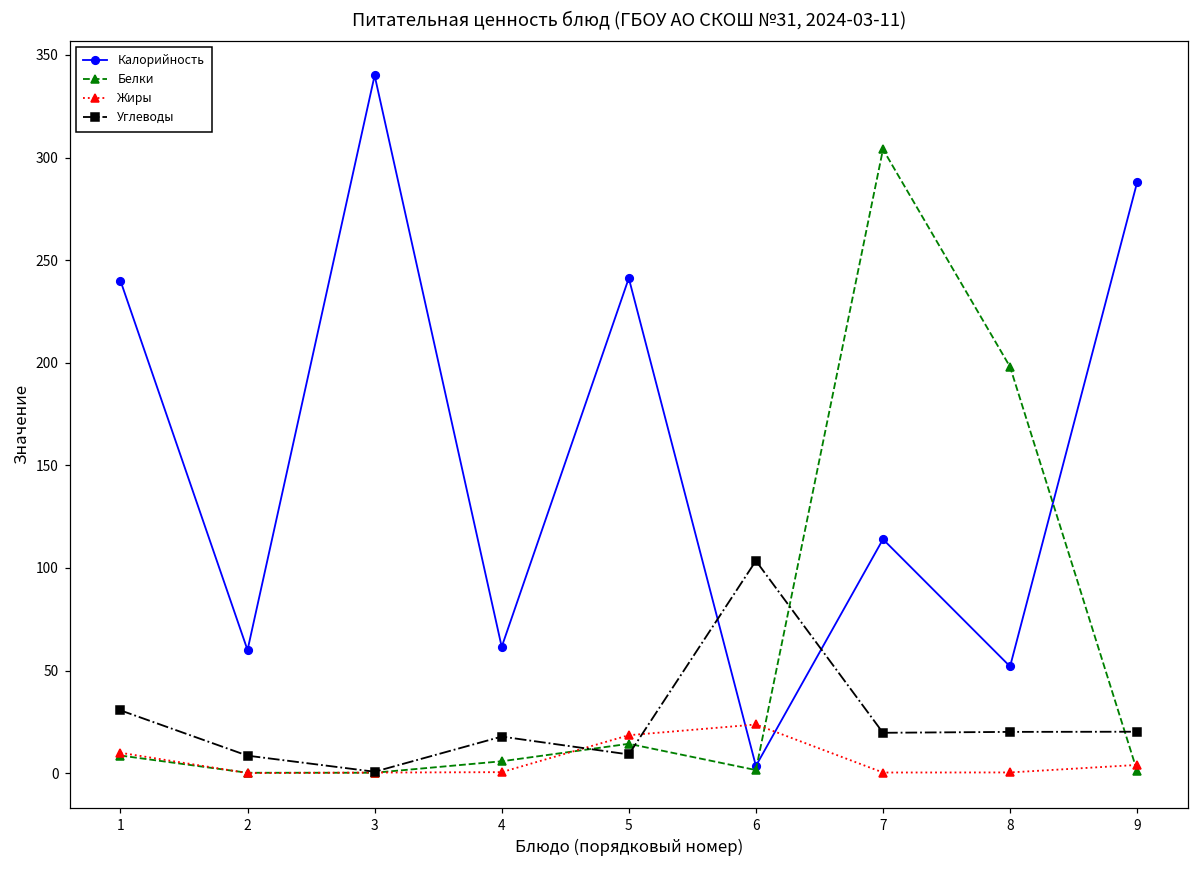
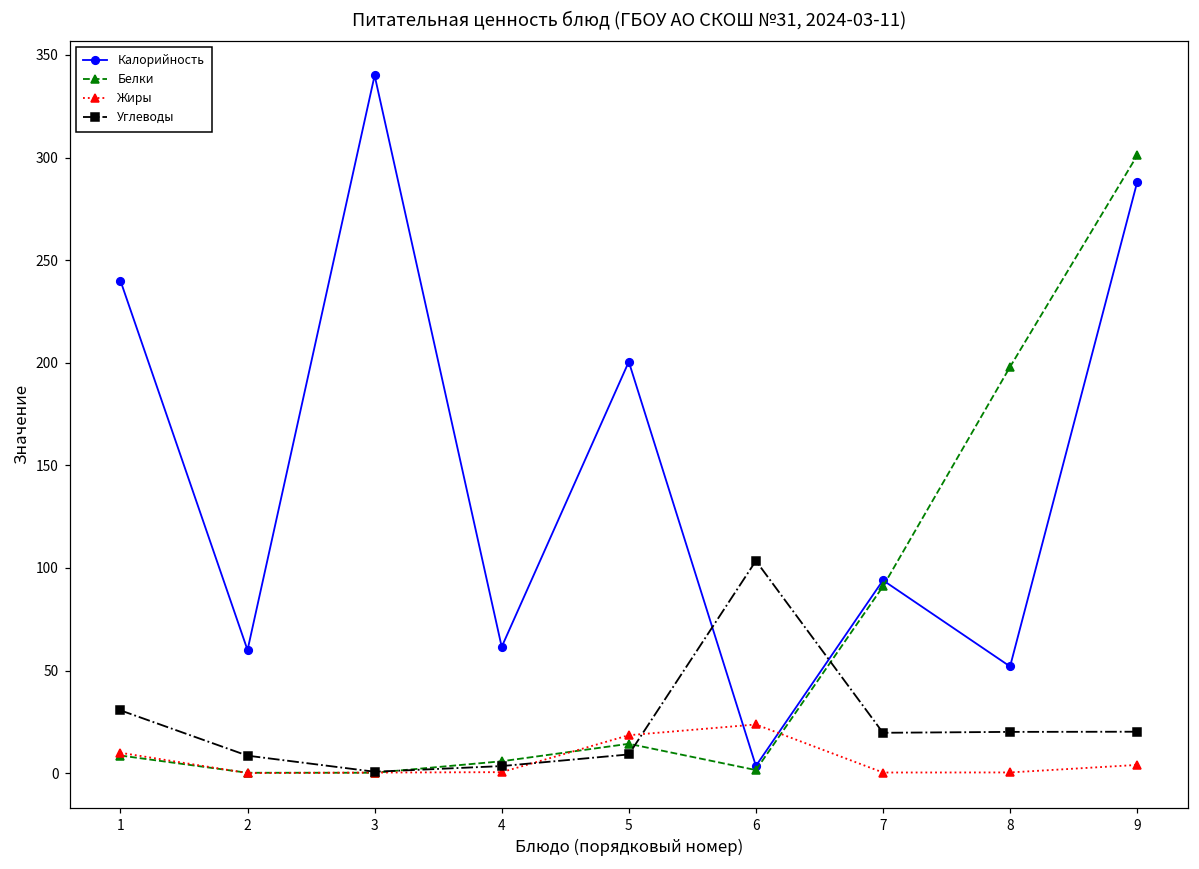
  {
    "Калорийность": {
      "1": 240,
      "2": 60,
      "3": 340,
      "4": 62,
-     "5": 241,
+     "5": 201,
      "6": 4,
-     "7": 114,
+     "7": 94,
      "8": 52,
      "9": 288
    },
    "Белки": {
      "4": 6,
      "5": 14,
      "6": 2,
-     "7": 304,
+     "7": 91,
      "8": 198,
-     "9": 1
+     "9": 301
    },
    "Жиры": {
      "4": 1,
      "5": 19,
      "6": 24,
      "7": 0,
      "8": 0,
      "9": 4
    },
    "Углеводы": {
      "1": 31,
      "2": 9,
-     "4": 18,
+     "4": 3,
      "5": 9,
      "6": 103,
      "7": 20,
      "8": 20,
      "9": 20
    }
  }
